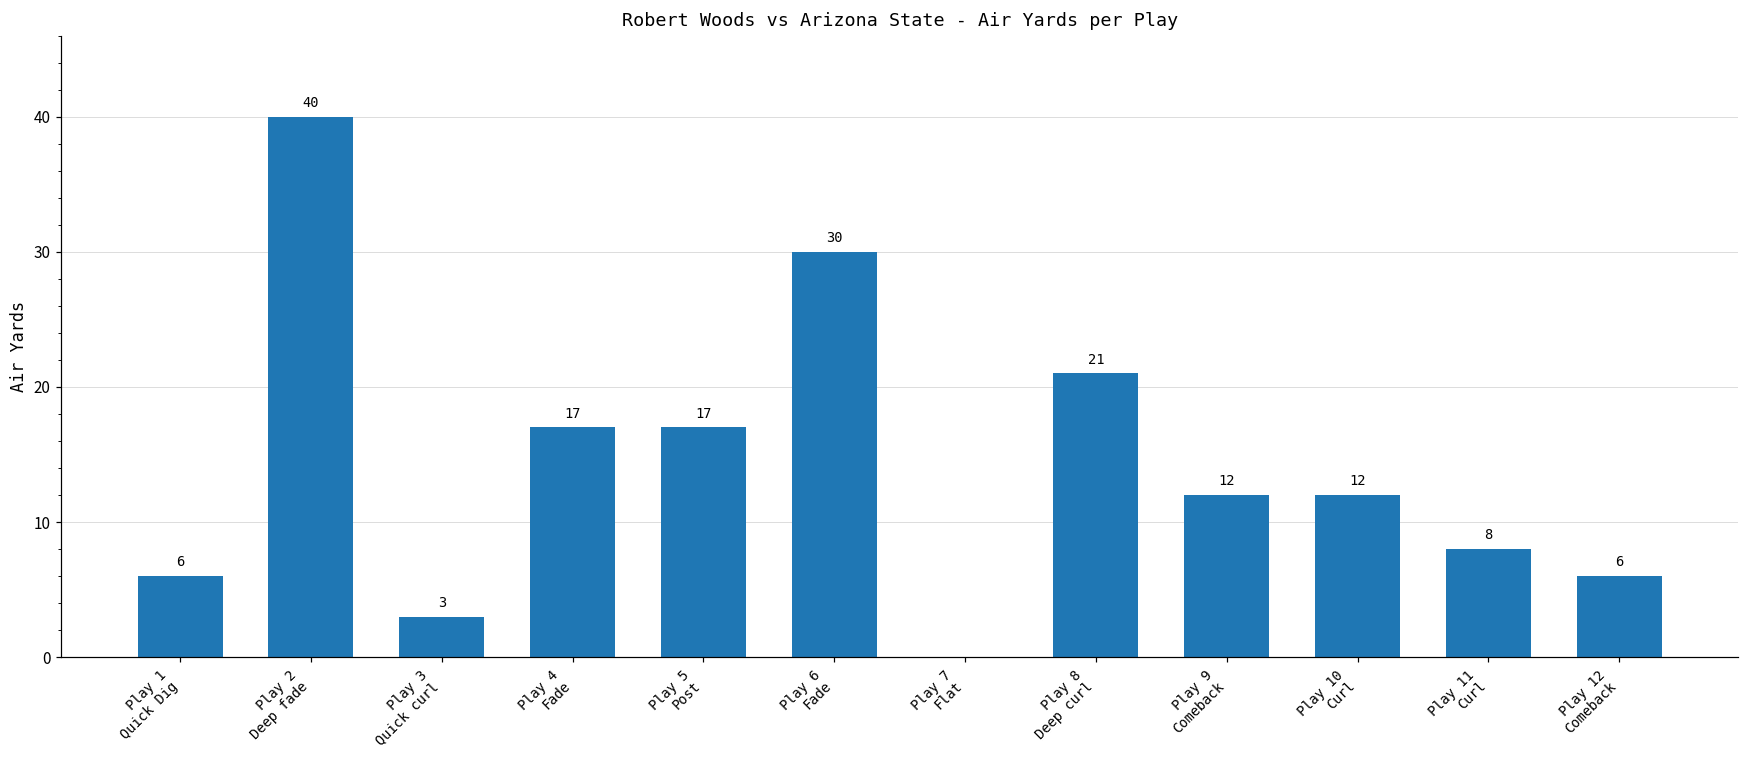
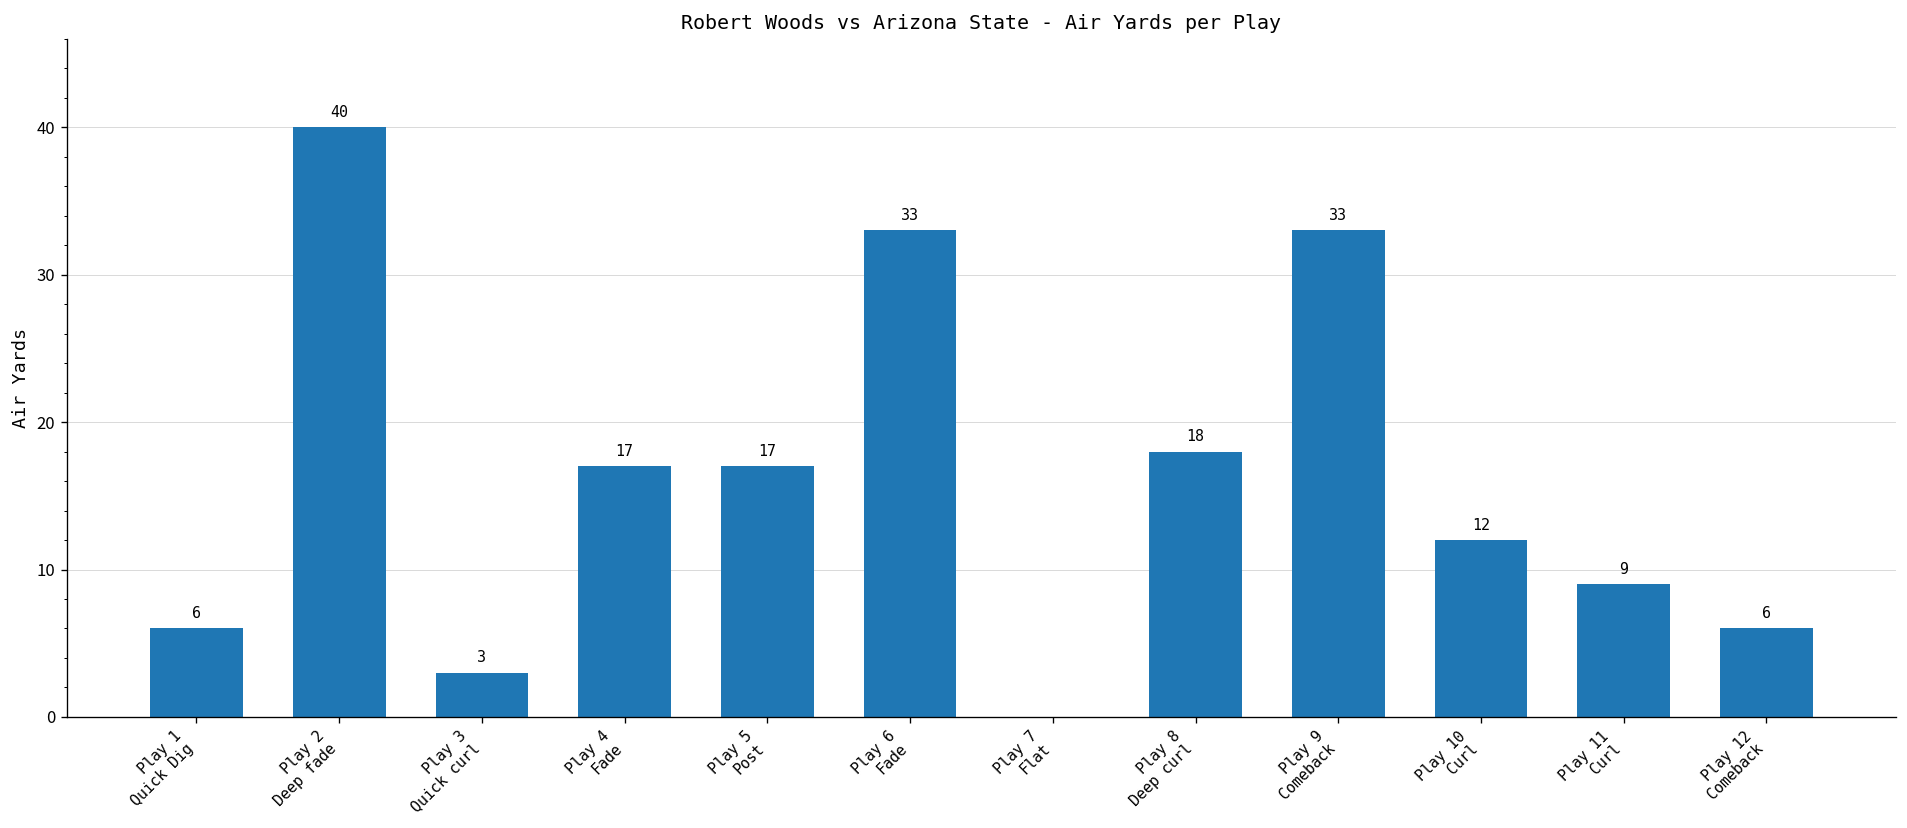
  {
    "Play 1 Quick Dig": 6,
    "Play 2 Deep fade": 40,
    "Play 3 Quick curl": 3,
    "Play 4 Fade": 17,
    "Play 5 Post": 17,
-   "Play 6 Fade": 30,
-   "Play 8 Deep curl": 21,
-   "Play 9 Comeback": 12,
+   "Play 6 Fade": 33,
+   "Play 8 Deep curl": 18,
+   "Play 9 Comeback": 33,
    "Play 10 Curl": 12,
-   "Play 11 Curl": 8,
+   "Play 11 Curl": 9,
    "Play 12 Comeback": 6
  }
